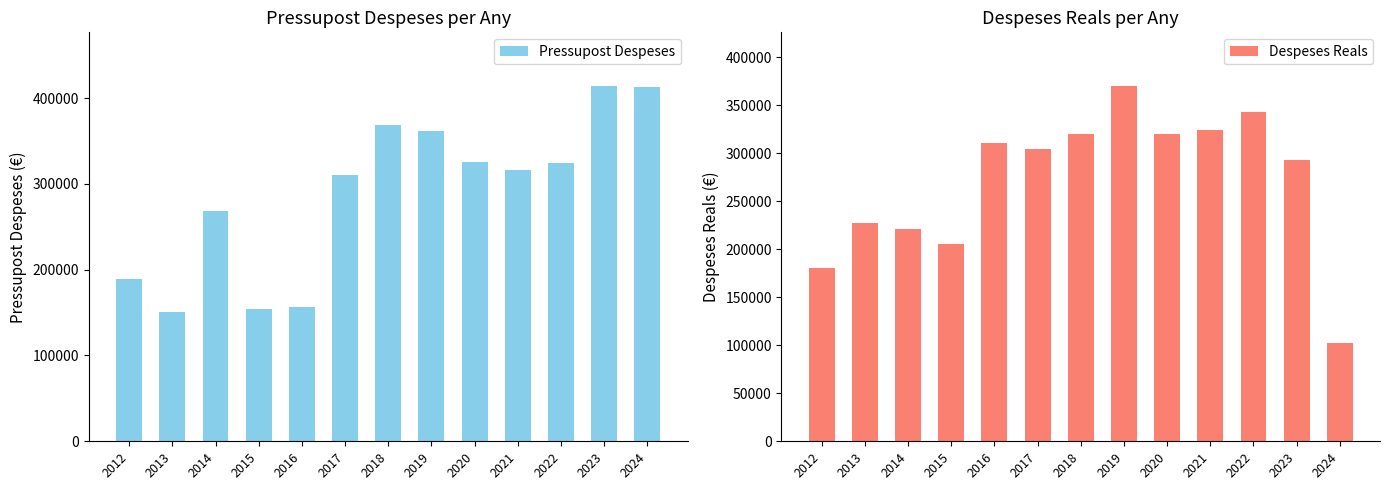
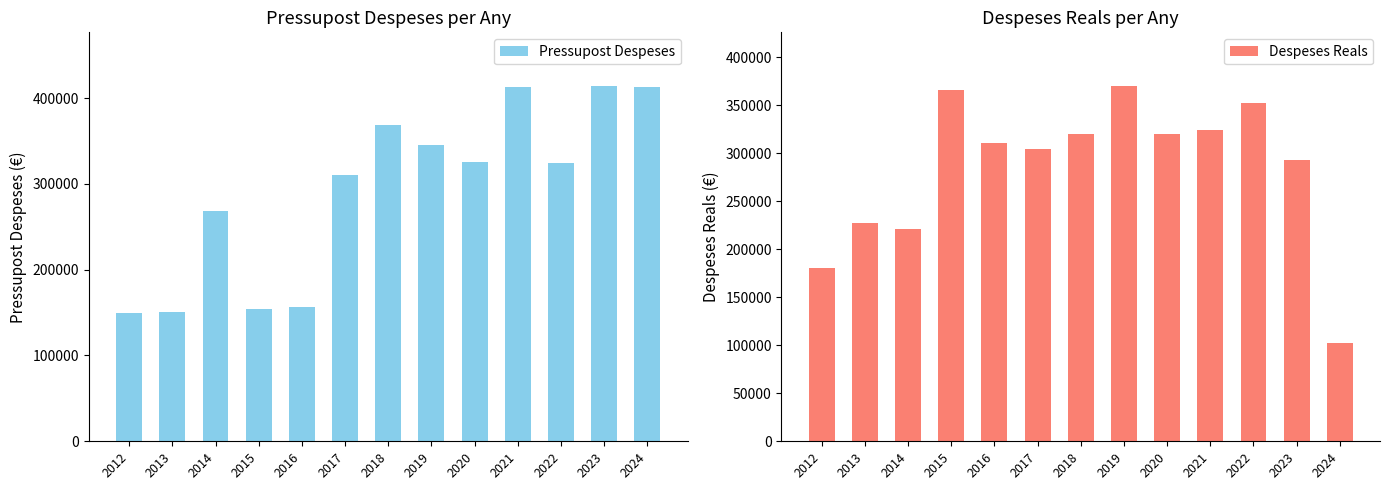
  {
    "Pressupost Despeses per Any": {
-     "2012": 190000,
+     "2012": 150000,
      "2013": 150000,
      "2014": 270000,
      "2015": 150000,
      "2016": 160000,
      "2017": 310000,
      "2018": 370000,
-     "2019": 360000,
+     "2019": 350000,
      "2020": 320000,
-     "2021": 320000,
+     "2021": 410000,
      "2022": 320000,
      "2023": 410000,
      "2024": 410000
    },
    "Despeses Reals per Any": {
      "2012": 180000,
      "2013": 230000,
      "2014": 220000,
-     "2015": 210000,
+     "2015": 370000,
      "2016": 310000,
      "2017": 300000,
      "2018": 320000,
      "2019": 370000,
      "2020": 320000,
      "2021": 320000,
-     "2022": 340000,
+     "2022": 350000,
      "2023": 290000,
      "2024": 100000
    }
  }
